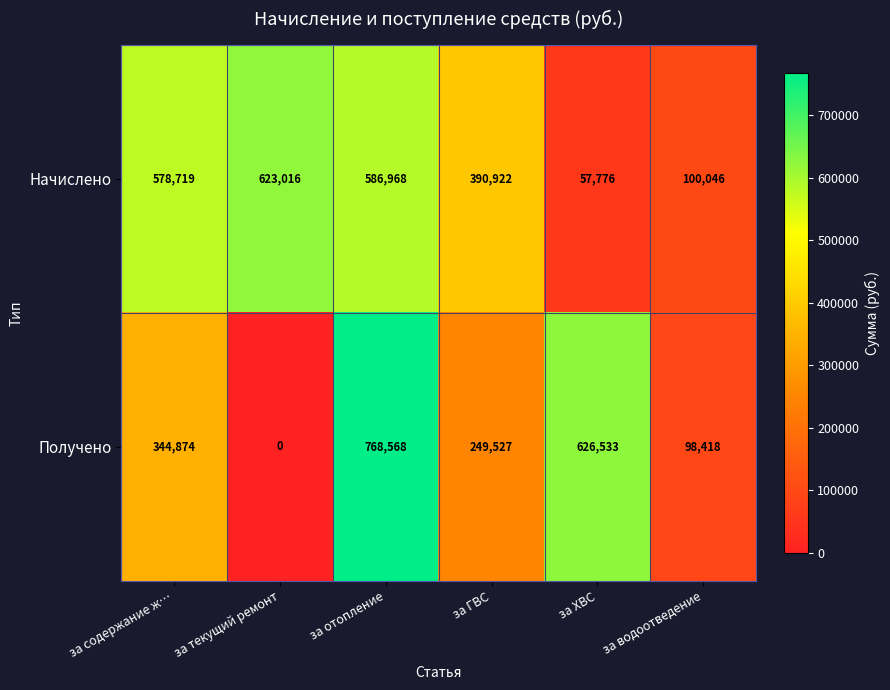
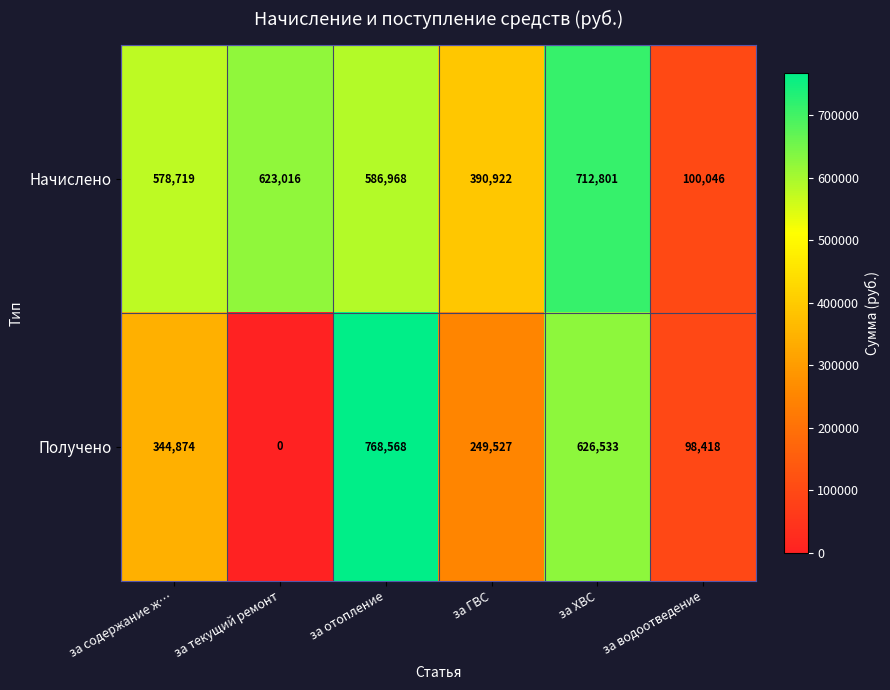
  {
    "Начислено": {
      "за содержание ж…": "578,719",
      "за текущий ремонт": "623,016",
      "за отопление": "586,968",
      "за ГВС": "390,922",
-     "за ХВС": "57,776",
+     "за ХВС": "712,801",
      "за водоотведение": "100,046"
    },
    "Получено": {
      "за содержание ж…": "344,874",
      "за текущий ремонт": "0",
      "за отопление": "768,568",
      "за ГВС": "249,527",
      "за ХВС": "626,533",
      "за водоотведение": "98,418"
    }
  }
